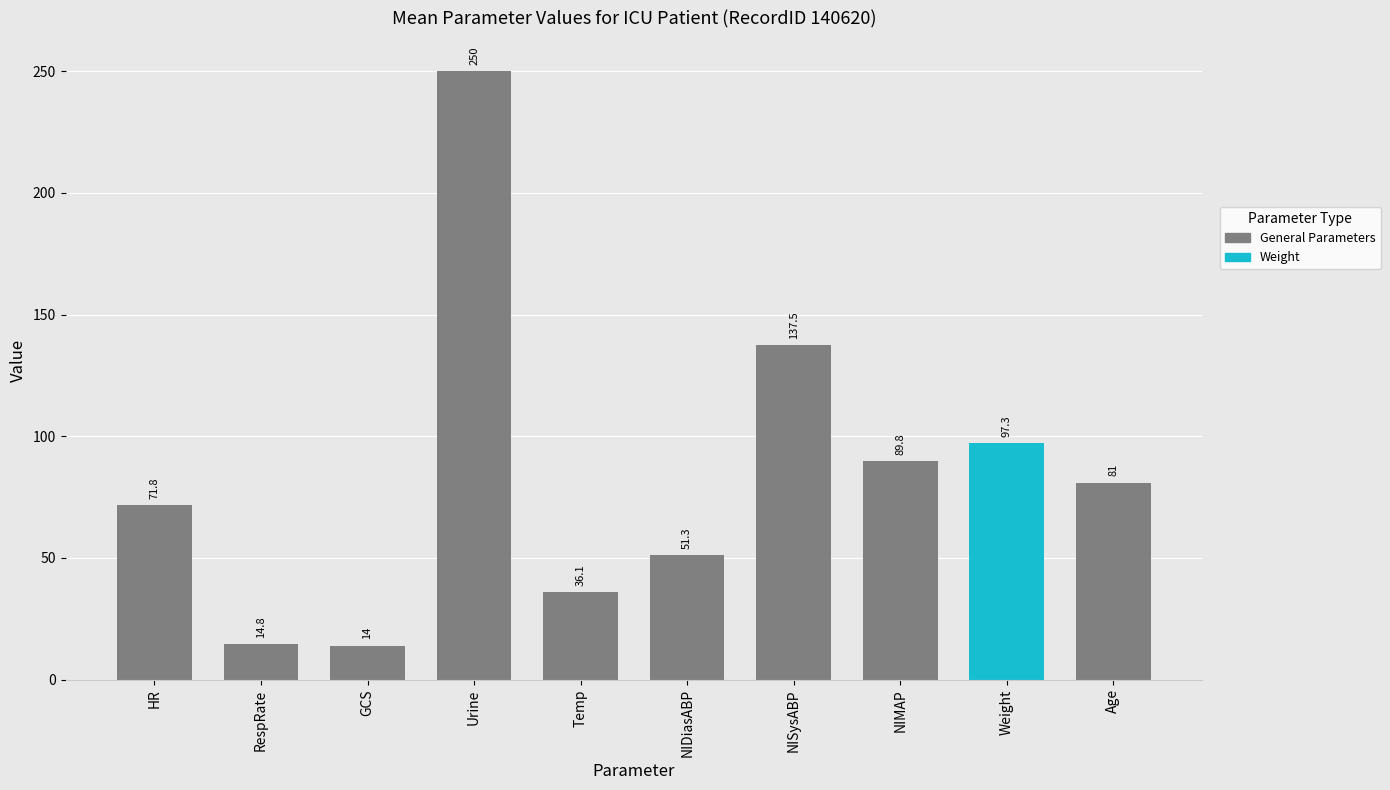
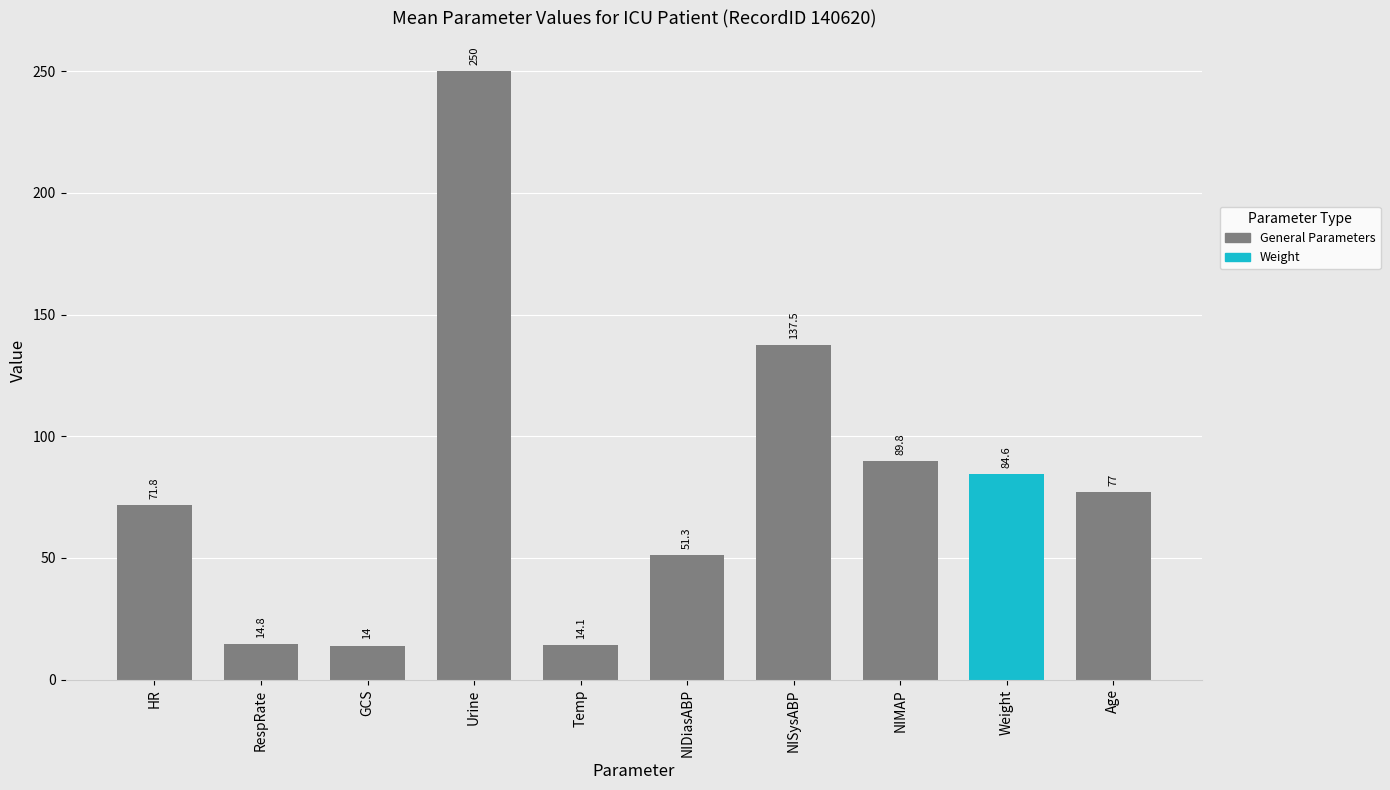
  {
    "HR": 71.8,
    "RespRate": 14.8,
    "GCS": 14,
    "Urine": 250,
-   "Temp": 36.1,
+   "Temp": 14.1,
    "NIDiasABP": 51.3,
    "NISysABP": 137.5,
    "NIMAP": 89.8,
-   "Weight": 97.3,
-   "Age": 81
+   "Weight": 84.6,
+   "Age": 77
  }
